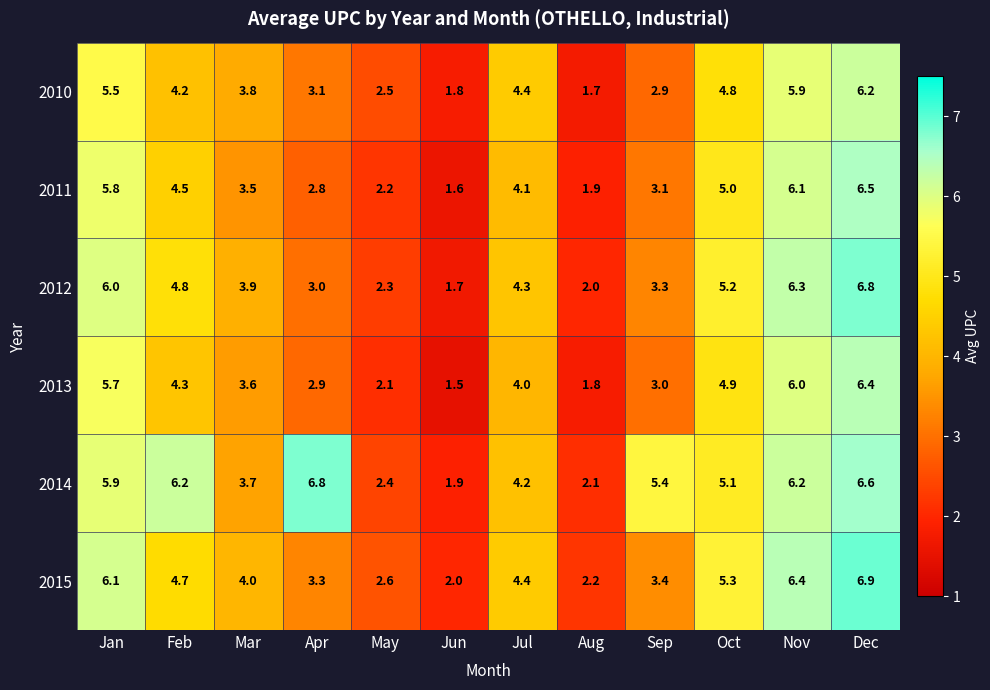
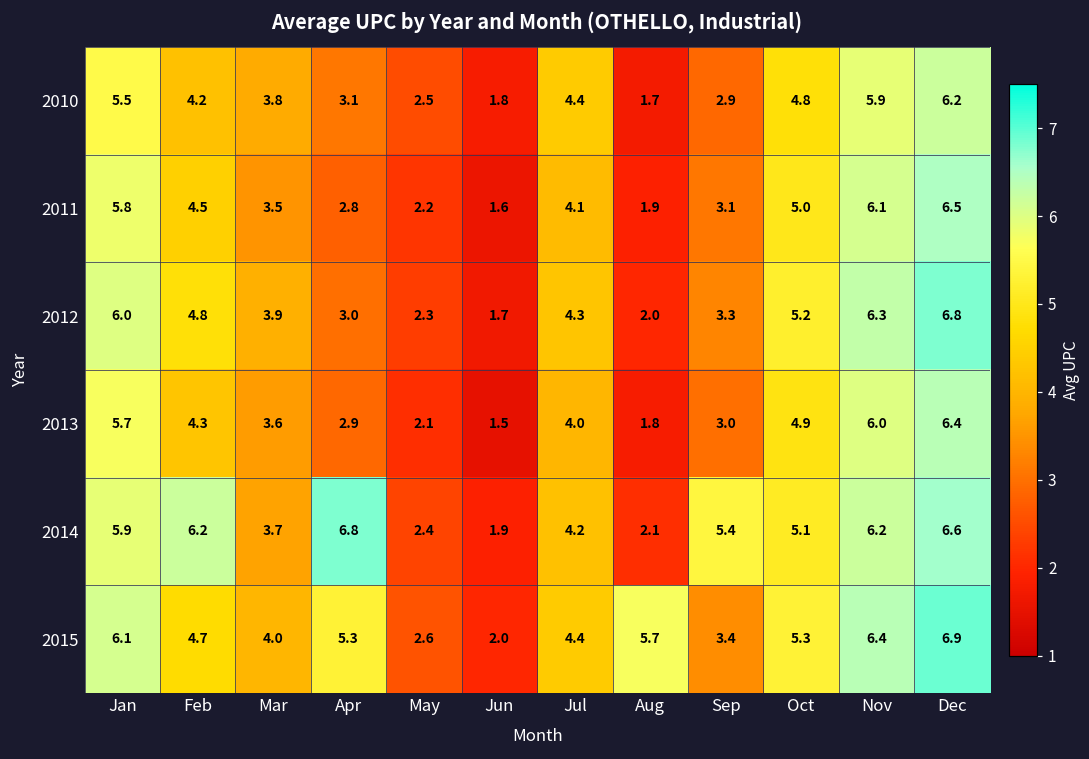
  {
    "2010": {
      "Jan": 5.5,
      "Feb": 4.2,
      "Mar": 3.8,
      "Apr": 3.1,
      "May": 2.5,
      "Jun": 1.8,
      "Jul": 4.4,
      "Aug": 1.7,
      "Sep": 2.9,
      "Oct": 4.8,
      "Nov": 5.9,
      "Dec": 6.2
    },
    "2011": {
      "Jan": 5.8,
      "Feb": 4.5,
      "Mar": 3.5,
      "Apr": 2.8,
      "May": 2.2,
      "Jun": 1.6,
      "Jul": 4.1,
      "Aug": 1.9,
      "Sep": 3.1,
      "Oct": 5.0,
      "Nov": 6.1,
      "Dec": 6.5
    },
    "2012": {
      "Jan": 6.0,
      "Feb": 4.8,
      "Mar": 3.9,
      "Apr": 3.0,
      "May": 2.3,
      "Jun": 1.7,
      "Jul": 4.3,
      "Aug": 2.0,
      "Sep": 3.3,
      "Oct": 5.2,
      "Nov": 6.3,
      "Dec": 6.8
    },
    "2013": {
      "Jan": 5.7,
      "Feb": 4.3,
      "Mar": 3.6,
      "Apr": 2.9,
      "May": 2.1,
      "Jun": 1.5,
      "Jul": 4.0,
      "Aug": 1.8,
      "Sep": 3.0,
      "Oct": 4.9,
      "Nov": 6.0,
      "Dec": 6.4
    },
    "2014": {
      "Jan": 5.9,
      "Feb": 6.2,
      "Mar": 3.7,
      "Apr": 6.8,
      "May": 2.4,
      "Jun": 1.9,
      "Jul": 4.2,
      "Aug": 2.1,
      "Sep": 5.4,
      "Oct": 5.1,
      "Nov": 6.2,
      "Dec": 6.6
    },
    "2015": {
      "Jan": 6.1,
      "Feb": 4.7,
      "Mar": 4.0,
-     "Apr": 3.3,
+     "Apr": 5.3,
      "May": 2.6,
      "Jun": 2.0,
      "Jul": 4.4,
-     "Aug": 2.2,
+     "Aug": 5.7,
      "Sep": 3.4,
      "Oct": 5.3,
      "Nov": 6.4,
      "Dec": 6.9
    }
  }
